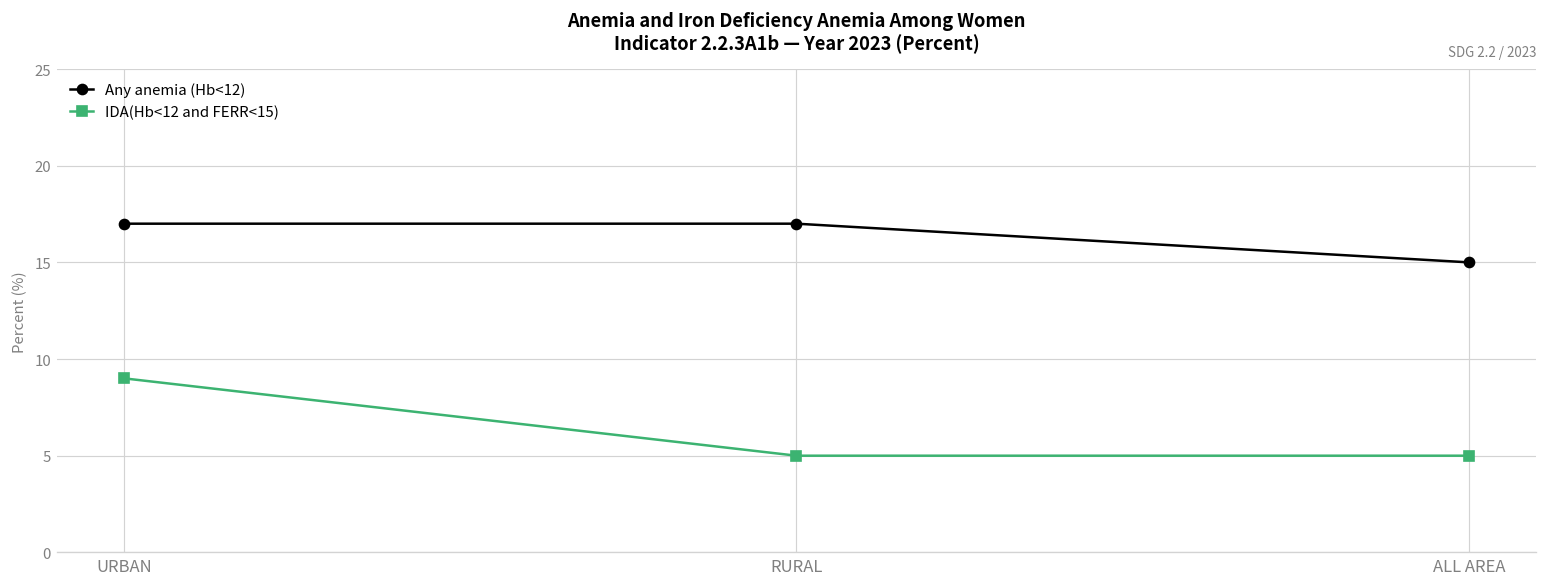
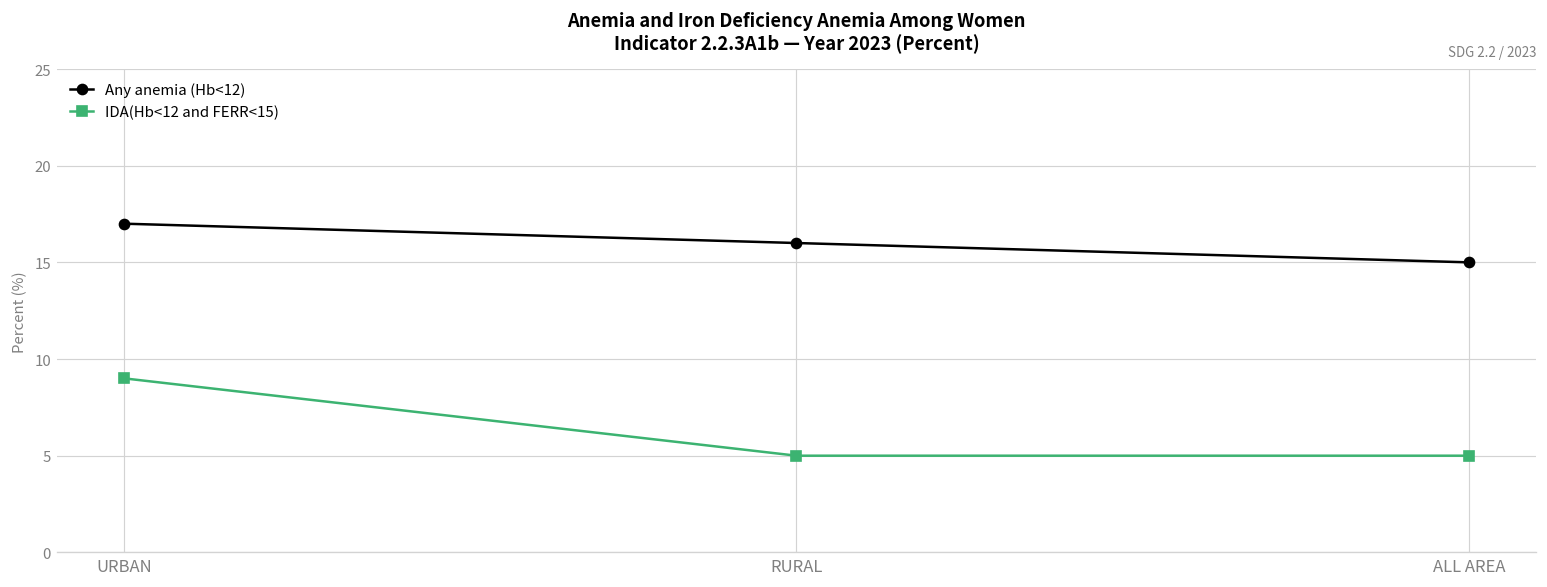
  {
    "Any anemia (Hb<12)": {
      "URBAN": 17,
-     "RURAL": 17,
+     "RURAL": 16,
      "ALL AREA": 15
    },
    "IDA(Hb<12 and FERR<15)": {
      "URBAN": 9,
      "RURAL": 5,
      "ALL AREA": 5
    }
  }
